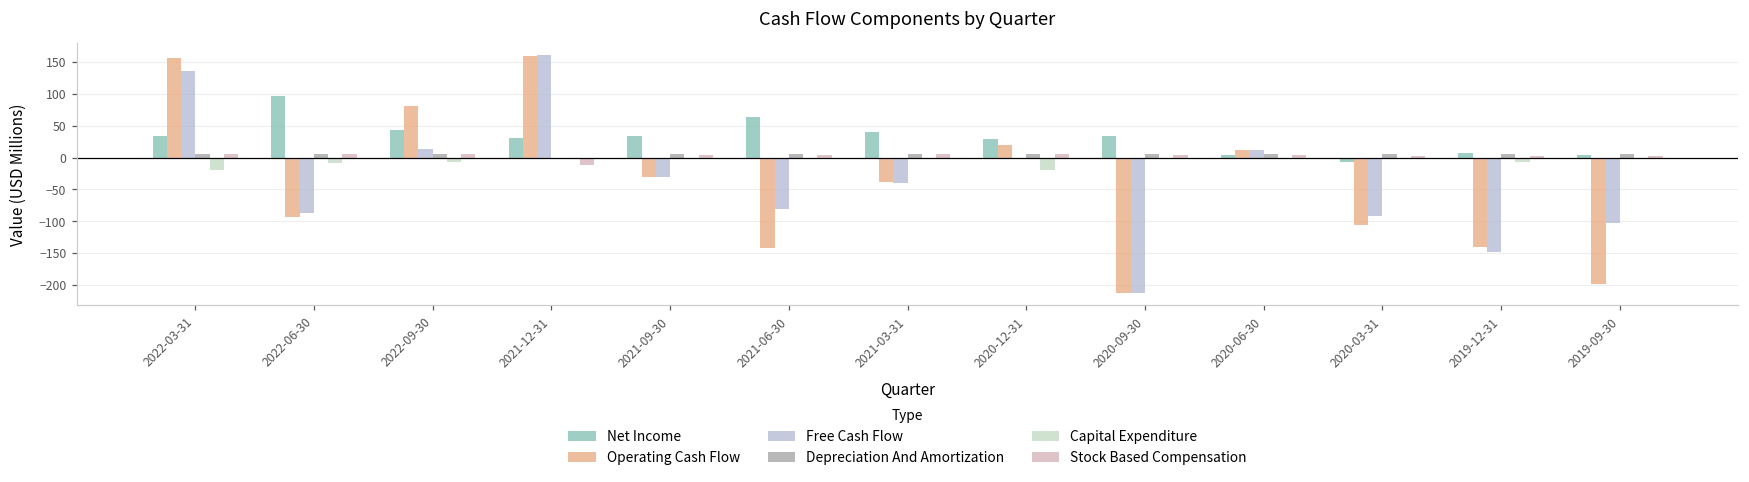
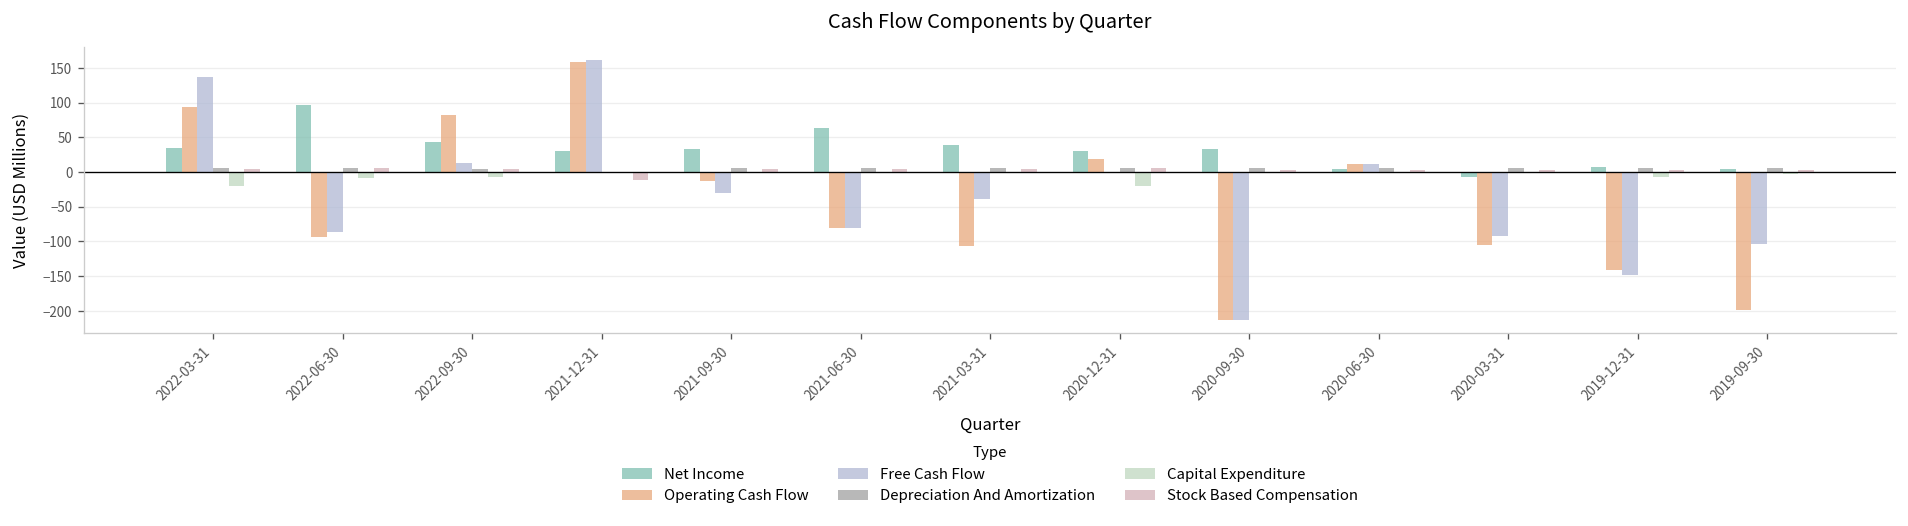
  {
    "Operating Cash Flow": {
-     "2022-03-31": 160,
+     "2022-03-31": 90,
      "2022-06-30": -90,
      "2022-09-30": 80,
      "2021-12-31": 160,
-     "2021-09-30": -30,
-     "2021-06-30": -140,
-     "2021-03-31": -40,
+     "2021-09-30": -10,
+     "2021-06-30": -80,
+     "2021-03-31": -110,
      "2020-12-31": 20,
      "2020-09-30": -210,
      "2020-06-30": 10,
      "2020-03-31": -110,
      "2019-12-31": -140,
      "2019-09-30": -200
    }
  }
